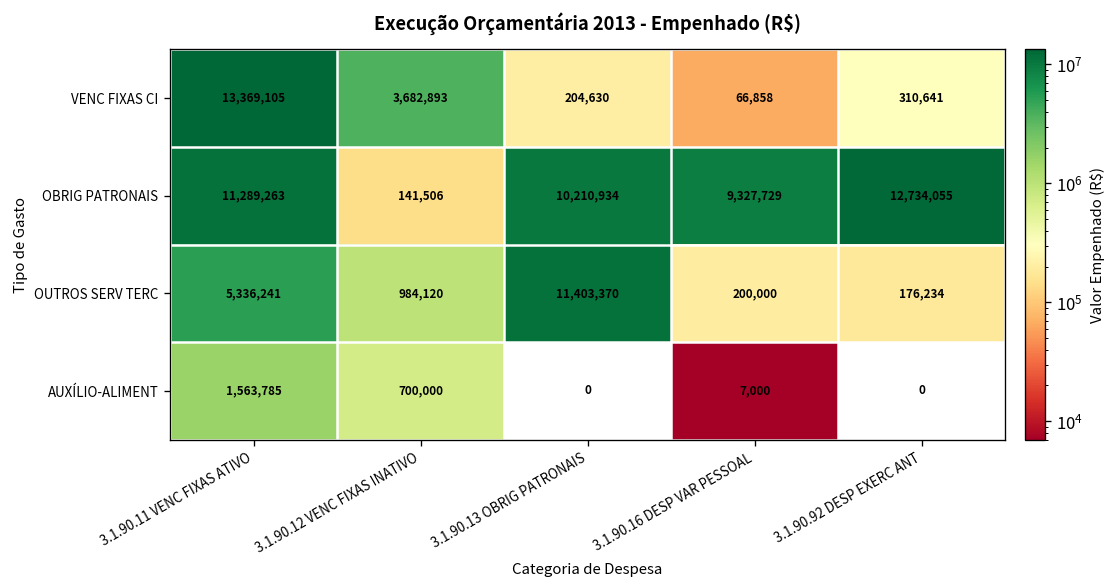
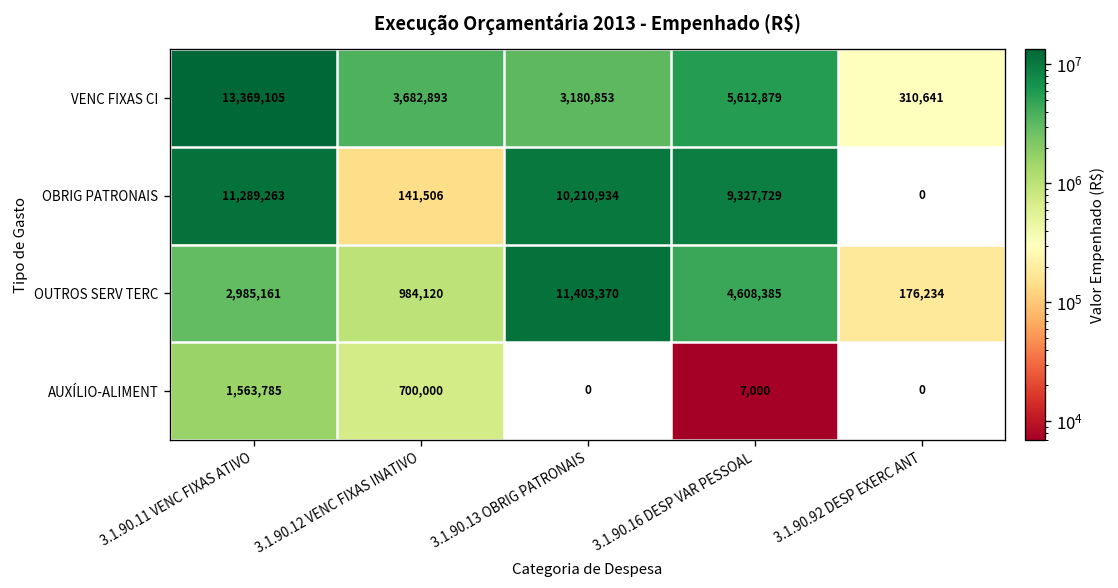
  {
    "VENC FIXAS CI": {
      "3.1.90.11 VENC FIXAS ATIVO": "13,369,105",
      "3.1.90.12 VENC FIXAS INATIVO": "3,682,893",
-     "3.1.90.13 OBRIG PATRONAIS": "204,630",
-     "3.1.90.16 DESP VAR PESSOAL": "66,858",
+     "3.1.90.13 OBRIG PATRONAIS": "3,180,853",
+     "3.1.90.16 DESP VAR PESSOAL": "5,612,879",
      "3.1.90.92 DESP EXERC ANT": "310,641"
    },
    "OBRIG PATRONAIS": {
      "3.1.90.11 VENC FIXAS ATIVO": "11,289,263",
      "3.1.90.12 VENC FIXAS INATIVO": "141,506",
      "3.1.90.13 OBRIG PATRONAIS": "10,210,934",
      "3.1.90.16 DESP VAR PESSOAL": "9,327,729",
-     "3.1.90.92 DESP EXERC ANT": "12,734,055"
+     "3.1.90.92 DESP EXERC ANT": "0"
    },
    "OUTROS SERV TERC": {
-     "3.1.90.11 VENC FIXAS ATIVO": "5,336,241",
+     "3.1.90.11 VENC FIXAS ATIVO": "2,985,161",
      "3.1.90.12 VENC FIXAS INATIVO": "984,120",
      "3.1.90.13 OBRIG PATRONAIS": "11,403,370",
-     "3.1.90.16 DESP VAR PESSOAL": "200,000",
+     "3.1.90.16 DESP VAR PESSOAL": "4,608,385",
      "3.1.90.92 DESP EXERC ANT": "176,234"
    },
    "AUXÍLIO-ALIMENT": {
      "3.1.90.11 VENC FIXAS ATIVO": "1,563,785",
      "3.1.90.12 VENC FIXAS INATIVO": "700,000",
      "3.1.90.13 OBRIG PATRONAIS": "0",
      "3.1.90.16 DESP VAR PESSOAL": "7,000",
      "3.1.90.92 DESP EXERC ANT": "0"
    }
  }
